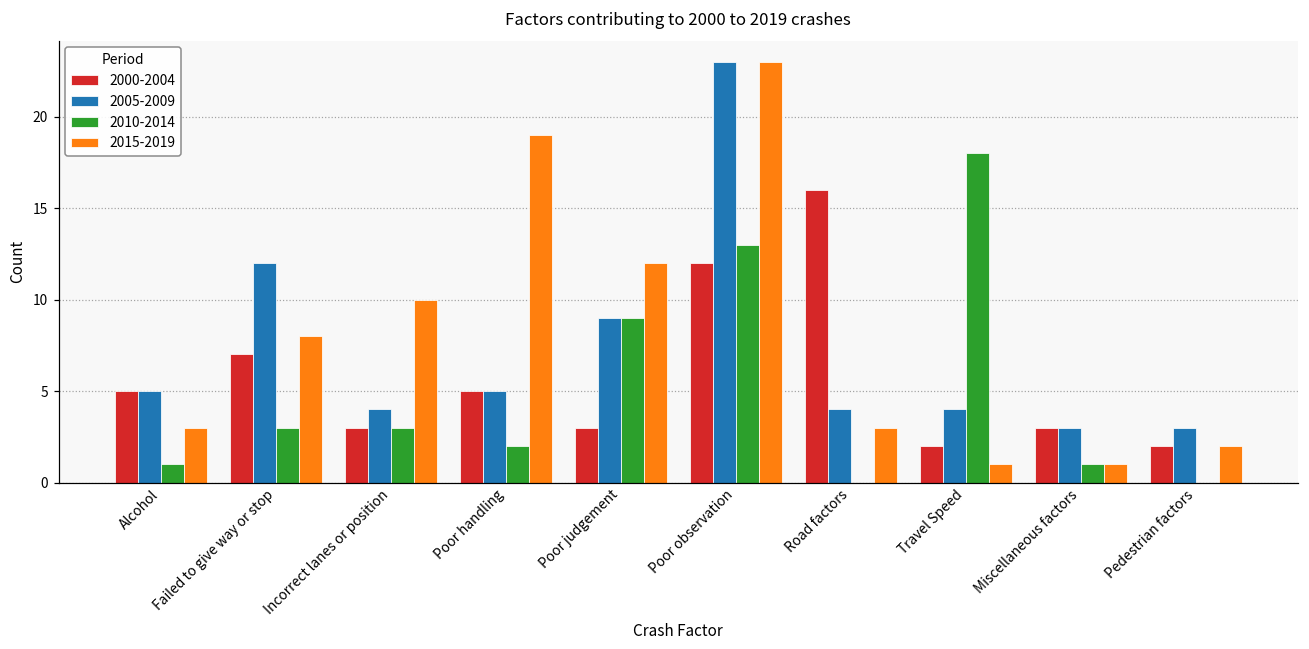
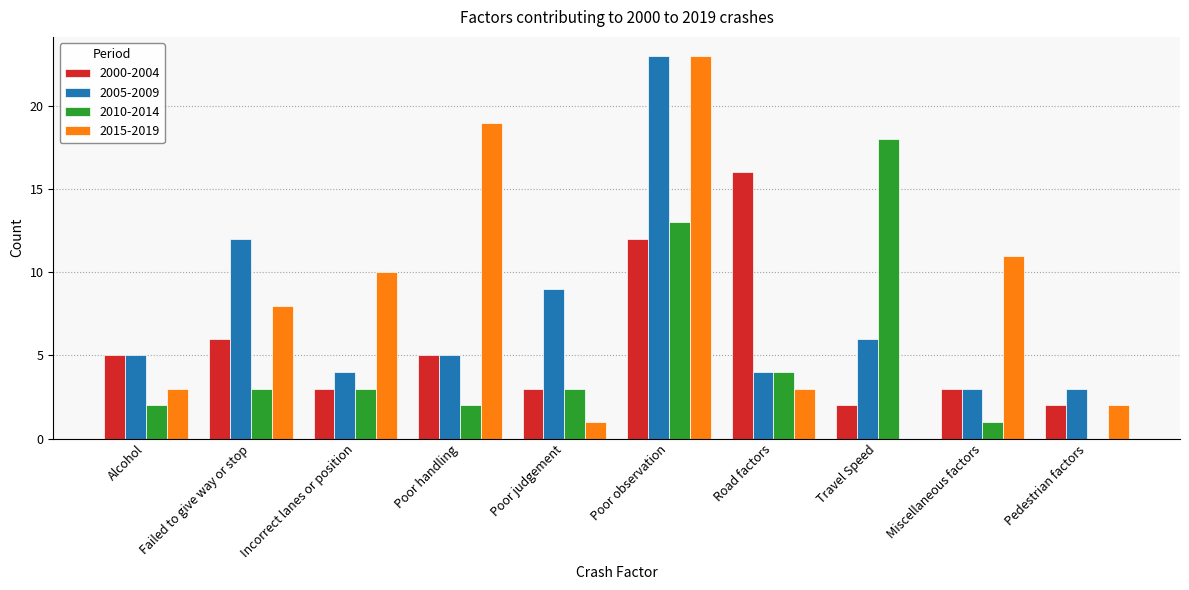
  {
    "2000-2004": {
      "Alcohol": 5,
-     "Failed to give way or stop": 7,
+     "Failed to give way or stop": 6,
      "Incorrect lanes or position": 3,
      "Poor handling": 5,
      "Poor judgement": 3,
      "Poor observation": 12,
      "Road factors": 16,
      "Travel Speed": 2,
      "Miscellaneous factors": 3,
      "Pedestrian factors": 2
    },
    "2005-2009": {
      "Alcohol": 5,
      "Failed to give way or stop": 12,
      "Incorrect lanes or position": 4,
      "Poor handling": 5,
      "Poor judgement": 9,
      "Poor observation": 23,
      "Road factors": 4,
-     "Travel Speed": 4,
+     "Travel Speed": 6,
      "Miscellaneous factors": 3,
      "Pedestrian factors": 3
    },
    "2010-2014": {
-     "Alcohol": 1,
+     "Alcohol": 2,
      "Failed to give way or stop": 3,
      "Incorrect lanes or position": 3,
      "Poor handling": 2,
-     "Poor judgement": 9,
+     "Poor judgement": 3,
      "Poor observation": 13,
-     "Road factors": 0,
+     "Road factors": 4,
      "Travel Speed": 18,
      "Miscellaneous factors": 1,
      "Pedestrian factors": 0
    },
    "2015-2019": {
      "Alcohol": 3,
      "Failed to give way or stop": 8,
      "Incorrect lanes or position": 10,
      "Poor handling": 19,
-     "Poor judgement": 12,
+     "Poor judgement": 1,
      "Poor observation": 23,
      "Road factors": 3,
-     "Travel Speed": 1,
-     "Miscellaneous factors": 1,
+     "Travel Speed": 0,
+     "Miscellaneous factors": 11,
      "Pedestrian factors": 2
    }
  }
